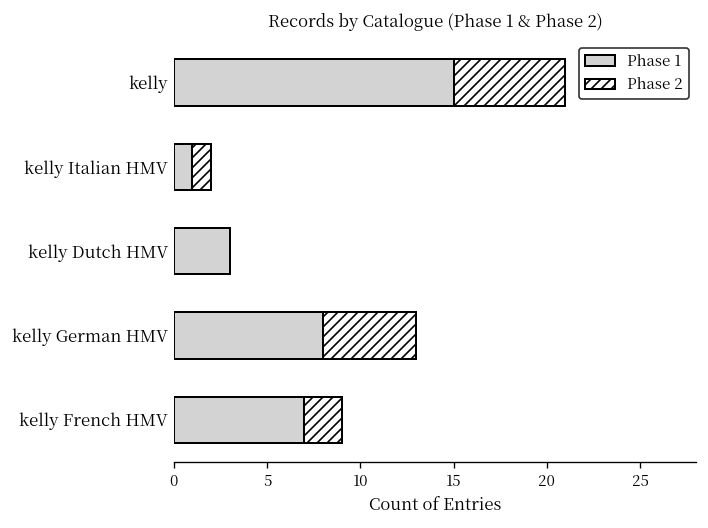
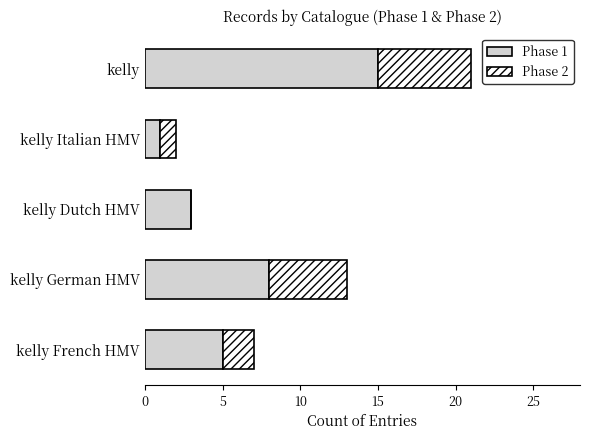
  {
    "Phase 1": {
      "kelly": 15,
      "kelly Italian HMV": 1,
      "kelly Dutch HMV": 3,
      "kelly German HMV": 8,
-     "kelly French HMV": 7
+     "kelly French HMV": 5
    },
    "Phase 2": {
      "kelly": 6,
      "kelly Italian HMV": 1,
      "kelly Dutch HMV": 0,
      "kelly German HMV": 5,
      "kelly French HMV": 2
    }
  }
